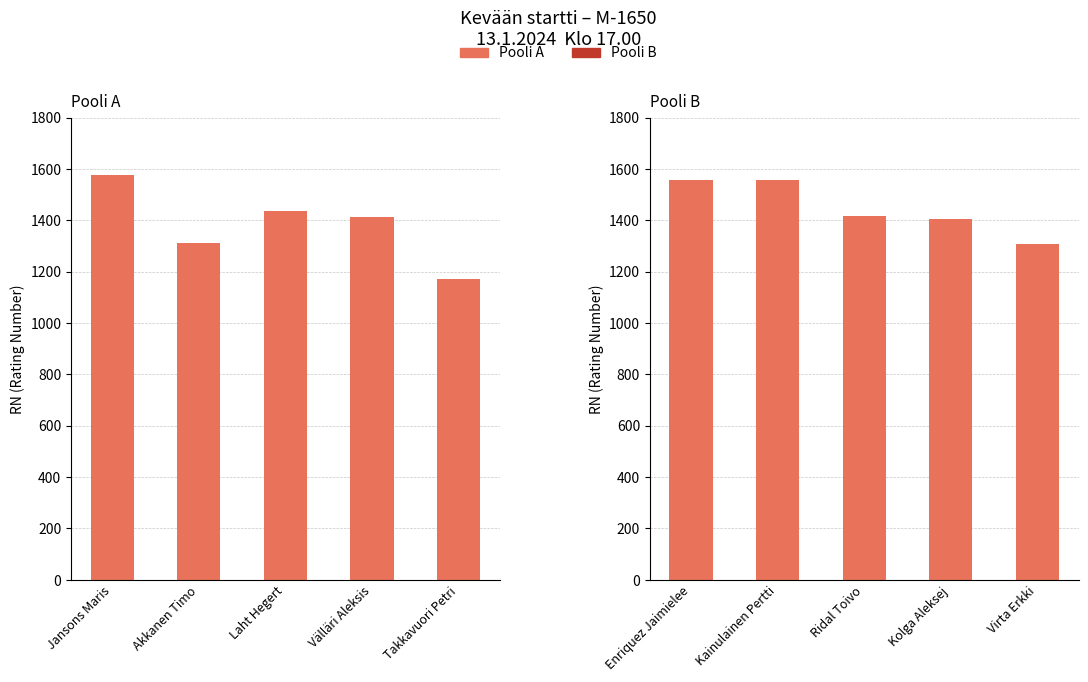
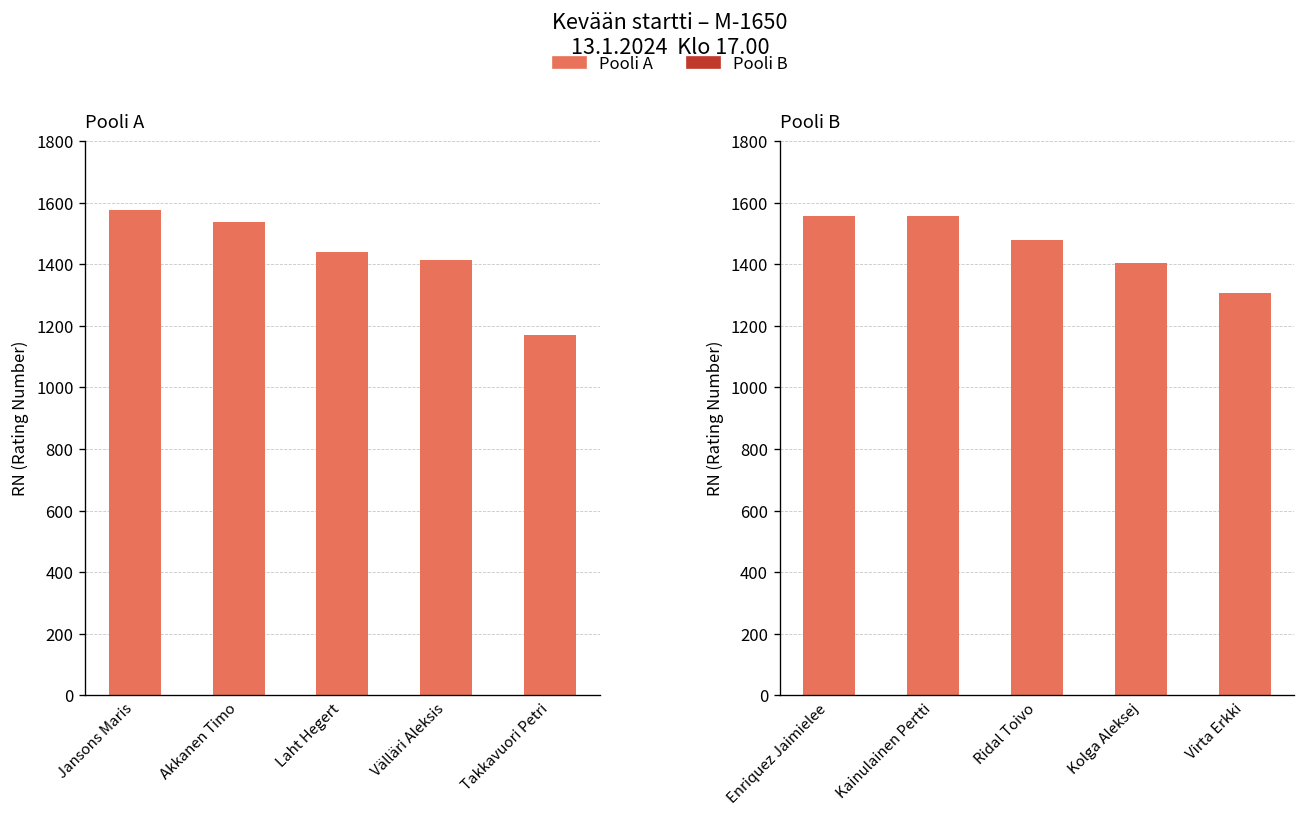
  {
    "Pooli A": {
      "Jansons Maris": 1580,
-     "Akkanen Timo": 1310,
+     "Akkanen Timo": 1540,
      "Laht Hegert": 1440,
      "Välläri Aleksis": 1410,
      "Takkavuori Petri": 1170
    },
    "Pooli B": {
      "Enriquez Jaimielee": 1560,
      "Kainulainen Pertti": 1560,
-     "Ridal Toivo": 1420,
+     "Ridal Toivo": 1480,
      "Kolga Aleksej": 1410,
      "Virta Erkki": 1310
    }
  }
